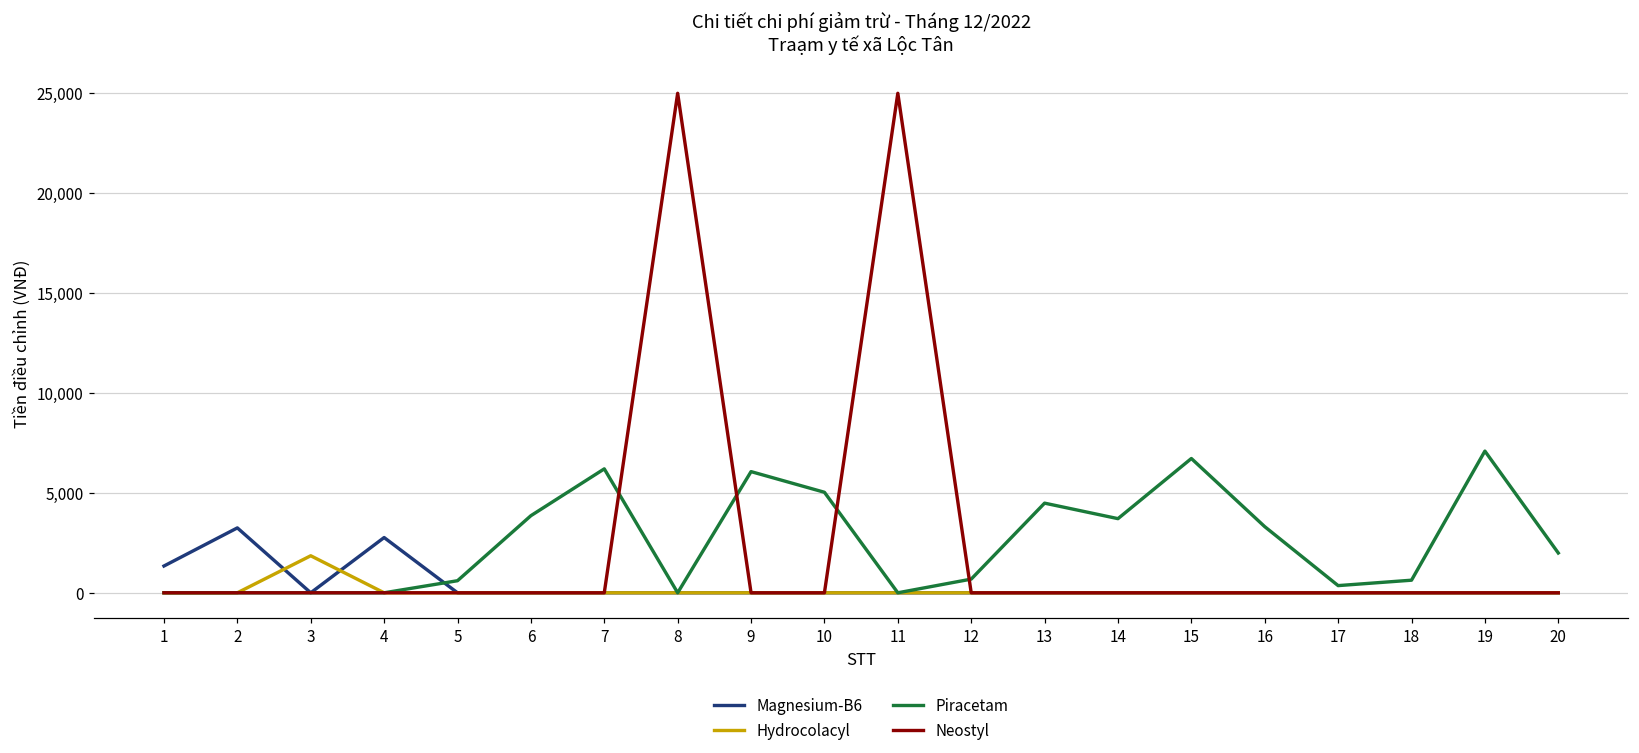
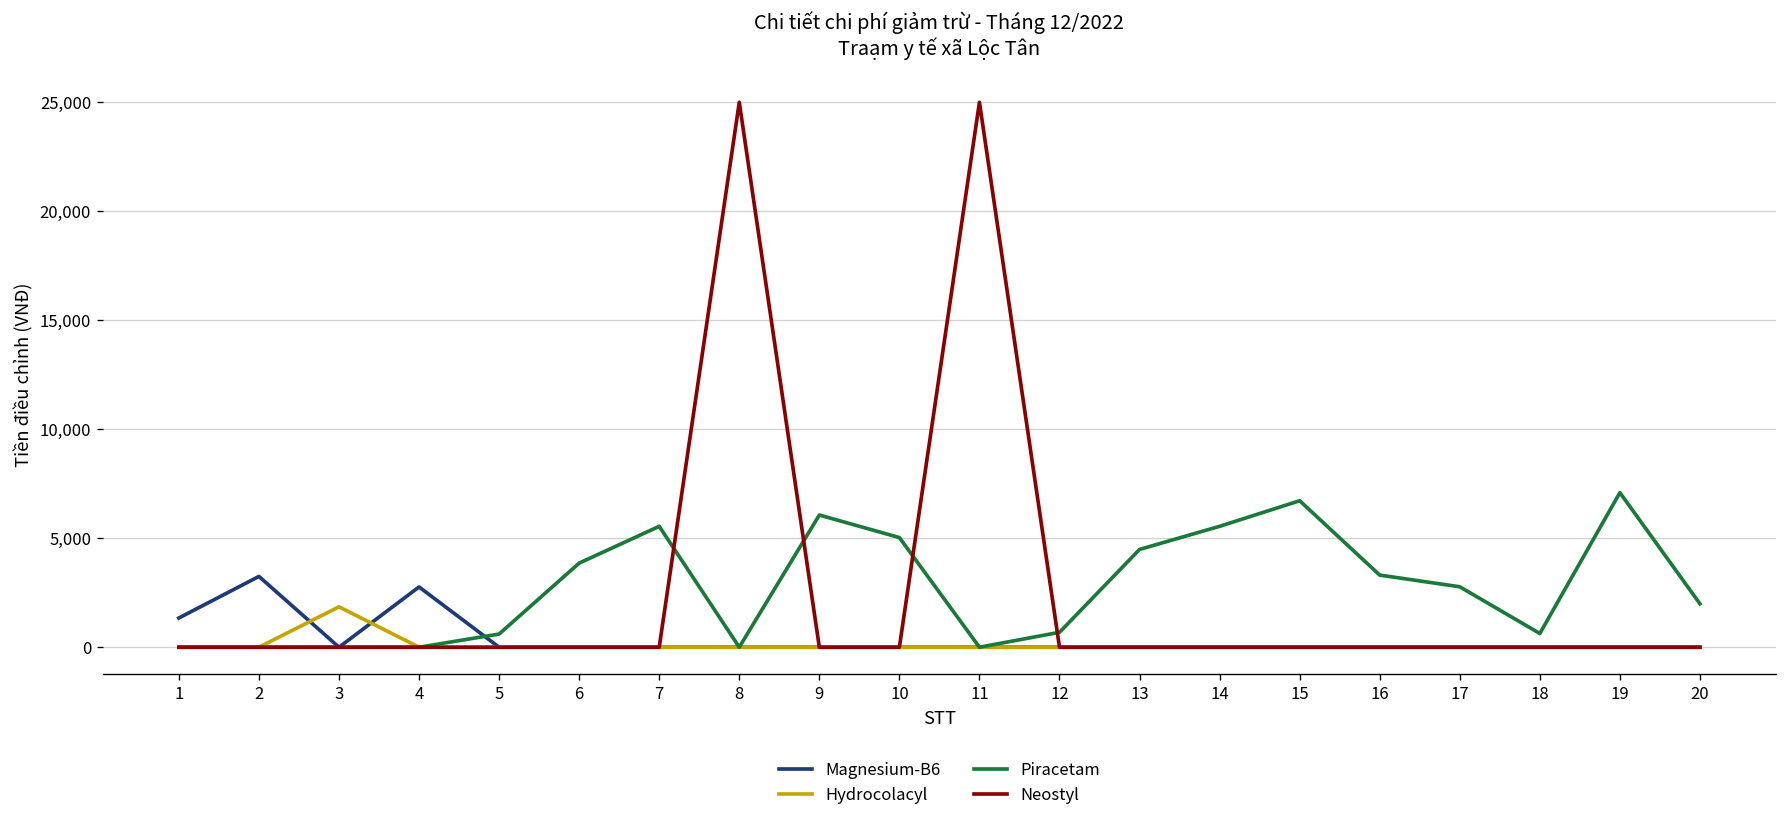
  {
    "Magnesium-B6": {
      "1": "1,300",
      "2": "3,200",
      "4": "2,800"
    },
    "Hydrocolacyl": {
      "3": "1,900"
    },
    "Piracetam": {
      "5": "600",
      "6": "3,900",
-     "7": "6,200",
+     "7": "5,500",
      "9": "6,100",
      "10": "5,000",
      "12": "700",
      "13": "4,500",
-     "14": "3,700",
+     "14": "5,500",
      "15": "6,700",
      "16": "3,300",
-     "17": "400",
+     "17": "2,800",
      "18": "600",
      "19": "7,100",
      "20": "2,000"
    },
    "Neostyl": {
      "8": "25,000",
      "11": "25,000"
    }
  }
